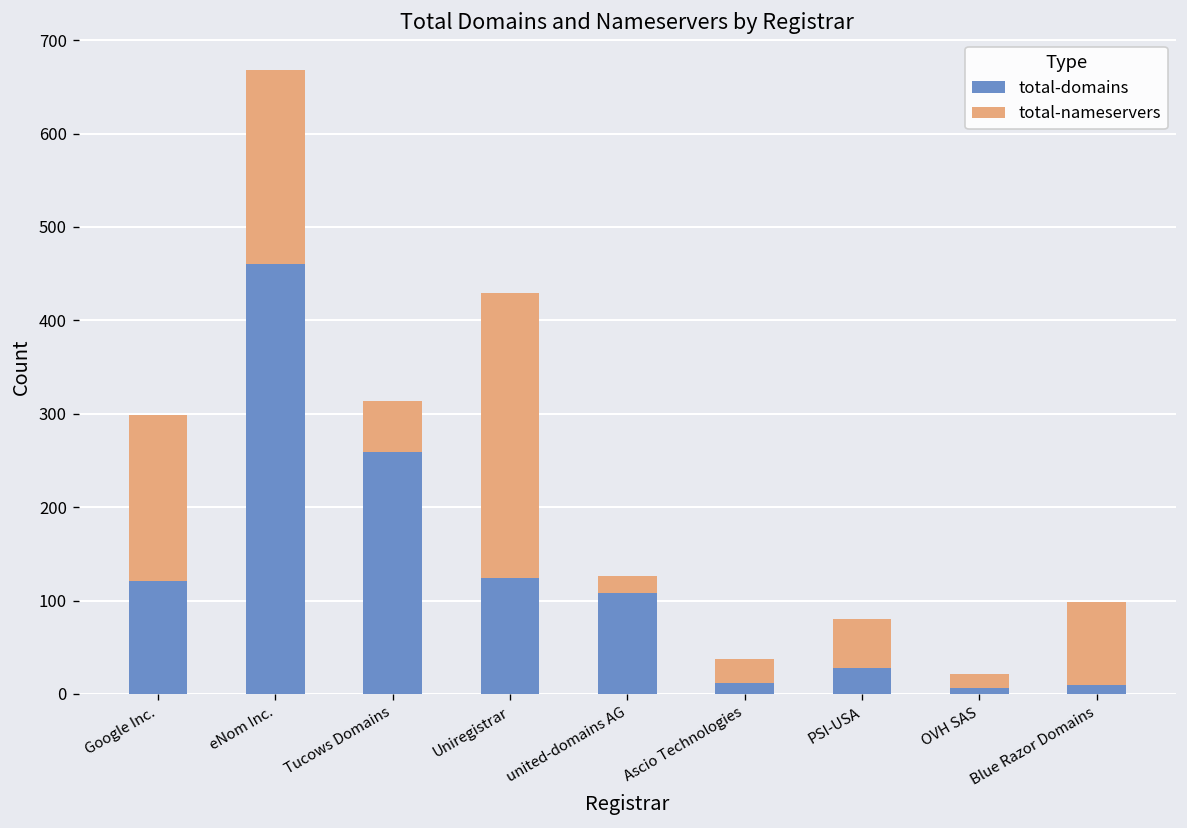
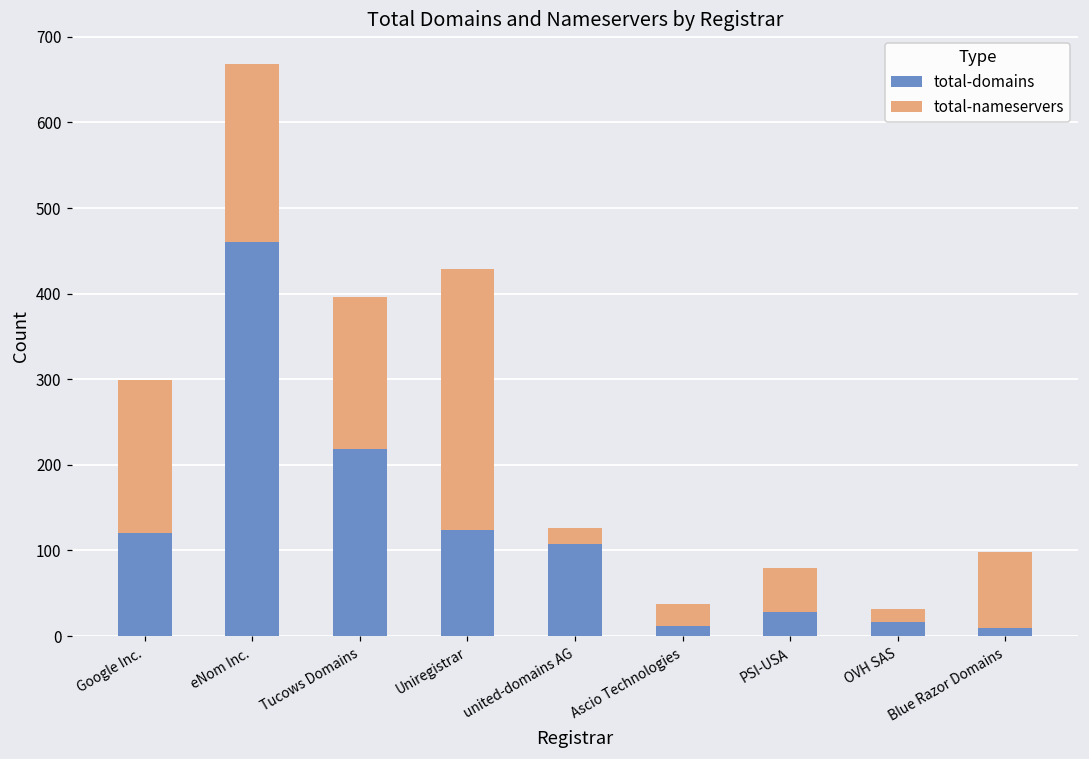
  {
    "total-domains": {
      "Google Inc.": 120,
      "eNom Inc.": 460,
-     "Tucows Domains": 260,
+     "Tucows Domains": 220,
      "Uniregistrar": 120,
      "united-domains AG": 110,
      "Ascio Technologies": 10,
      "PSI-USA": 30,
-     "OVH SAS": 10,
+     "OVH SAS": 20,
      "Blue Razor Domains": 10
    },
    "total-nameservers": {
      "Google Inc.": 180,
      "eNom Inc.": 210,
-     "Tucows Domains": 60,
+     "Tucows Domains": 180,
      "Uniregistrar": 310,
      "united-domains AG": 20,
      "Ascio Technologies": 30,
      "PSI-USA": 50,
      "OVH SAS": 20,
      "Blue Razor Domains": 90
    }
  }
